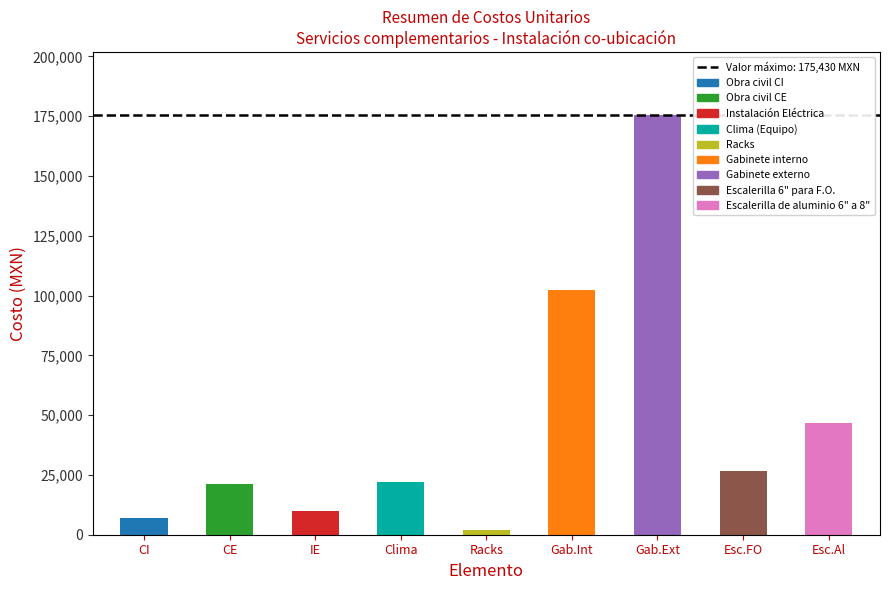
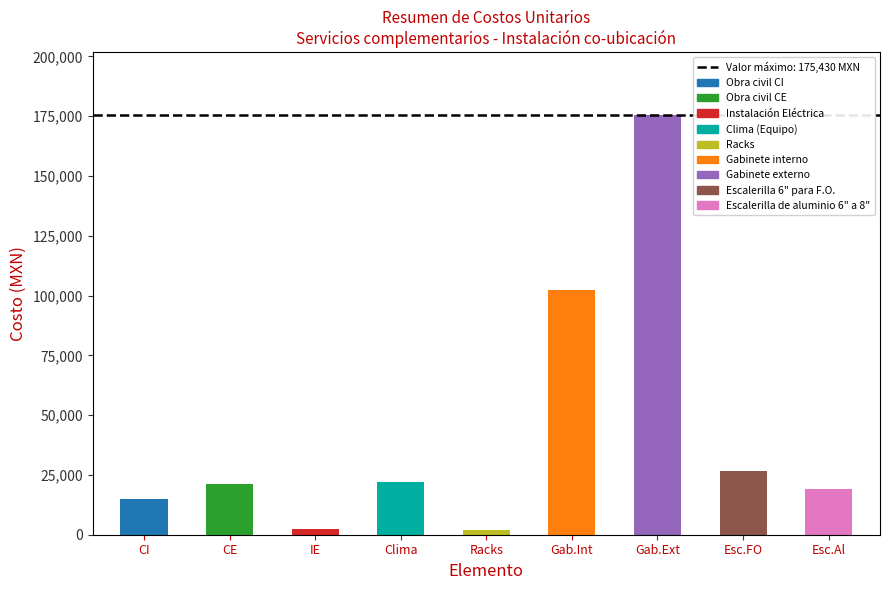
  {
-   "CI": "7,000",
+   "CI": "15,000",
    "CE": "21,000",
-   "IE": "10,000",
+   "IE": "2,000",
    "Clima": "22,000",
    "Racks": "2,000",
    "Gab.Int": "102,000",
    "Gab.Ext": "175,000",
    "Esc.FO": "27,000",
-   "Esc.Al": "47,000"
+   "Esc.Al": "19,000"
  }
